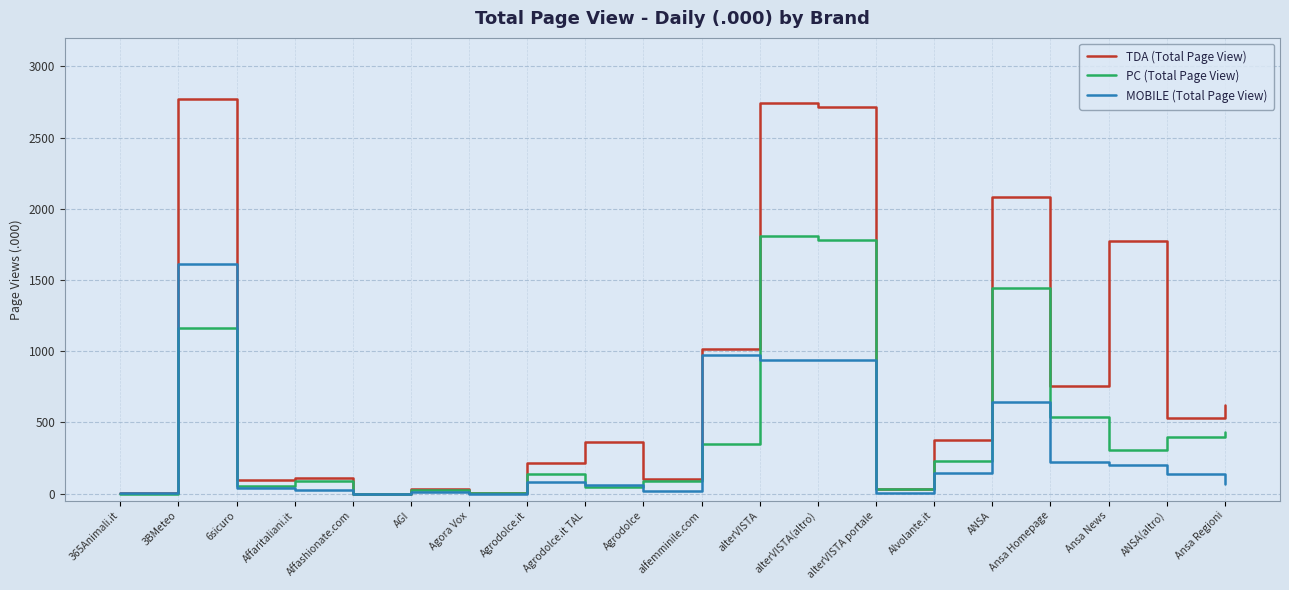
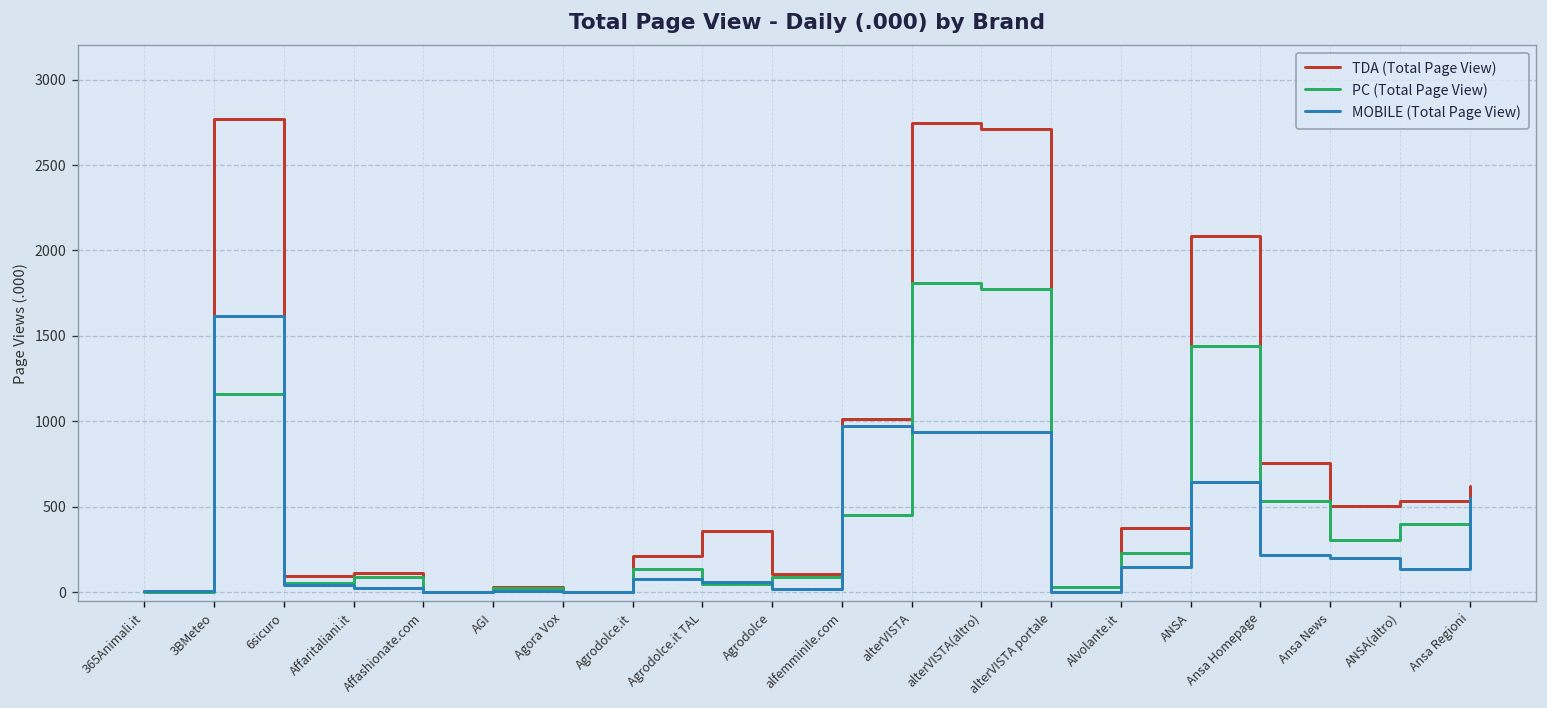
  {
    "TDA (Total Page View)": {
      "3BMeteo": 2770,
      "6sicuro": 100,
      "Affaritaliani.it": 110,
      "Agrodolce.it": 210,
      "Agrodolce.it TAL": 360,
      "alfemminile.com": 1010,
      "alterVISTA": 2750,
      "alterVISTA(altro)": 2710,
      "Alvolante.it": 380,
      "ANSA": 2090,
      "Ansa Homepage": 750,
-     "Ansa News": 1770,
+     "Ansa News": 500,
      "ANSA(altro)": 530,
      "Ansa Regioni": 620
    },
    "PC (Total Page View)": {
      "3BMeteo": 1160,
      "Affaritaliani.it": 90,
      "Agrodolce.it": 140,
-     "alfemminile.com": 350,
+     "alfemminile.com": 450,
      "alterVISTA": 1810,
      "alterVISTA(altro)": 1780,
      "Alvolante.it": 230,
      "ANSA": 1440,
      "Ansa Homepage": 540,
      "Ansa News": 310,
      "ANSA(altro)": 400,
      "Ansa Regioni": 430
    },
    "MOBILE (Total Page View)": {
      "3BMeteo": 1610,
      "Affaritaliani.it": 30,
      "Agrodolce.it": 80,
      "Agrodolce": 20,
      "alfemminile.com": 970,
      "alterVISTA": 940,
      "alterVISTA(altro)": 940,
      "alterVISTA portale": 0,
      "Alvolante.it": 150,
      "ANSA": 640,
      "Ansa Homepage": 220,
      "Ansa News": 200,
      "ANSA(altro)": 140,
-     "Ansa Regioni": 70
+     "Ansa Regioni": 550
    }
  }
